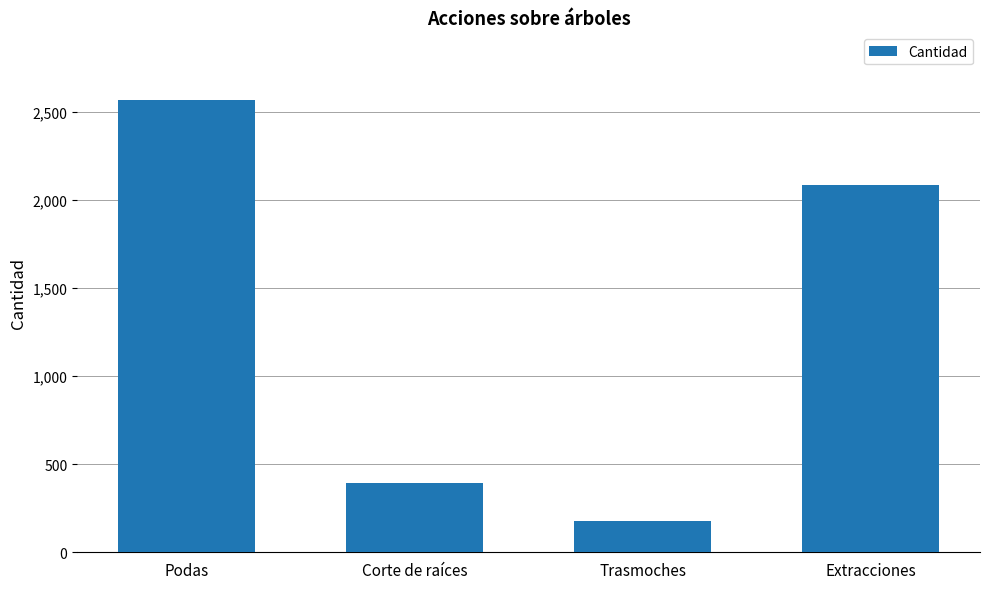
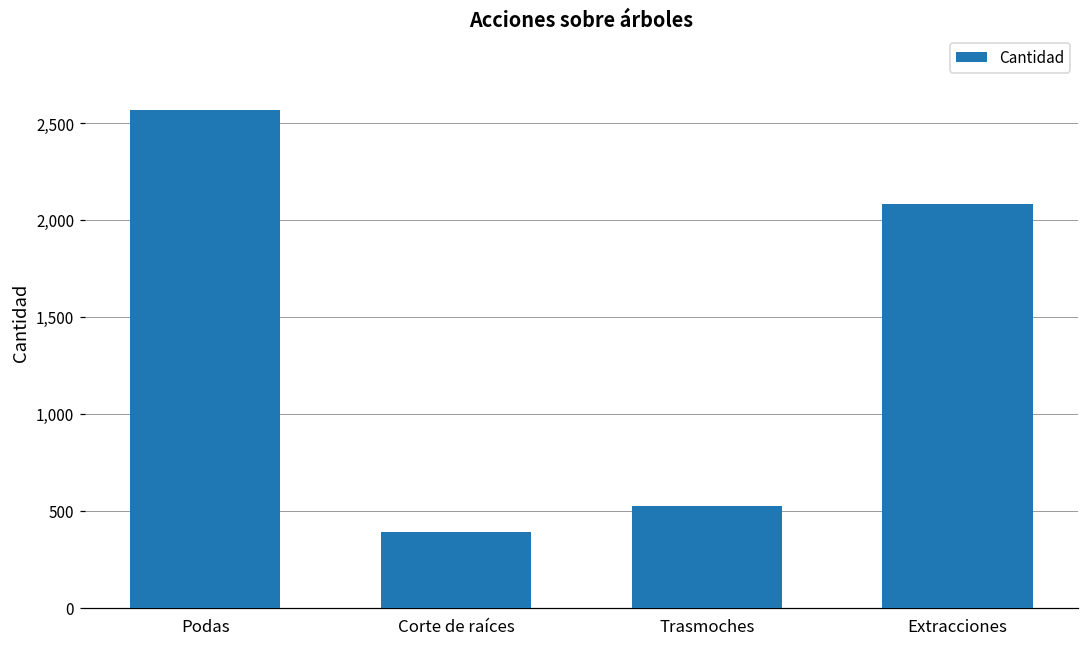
  {
    "Podas": "2,570",
    "Corte de raíces": "390",
-   "Trasmoches": "180",
+   "Trasmoches": "520",
    "Extracciones": "2,080"
  }
